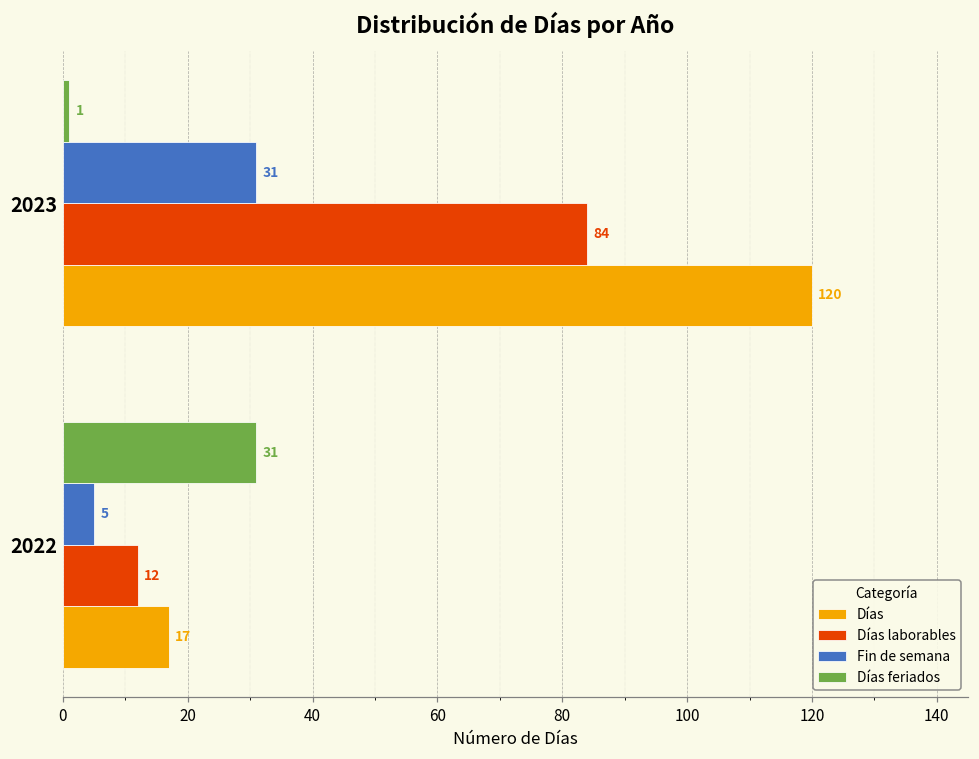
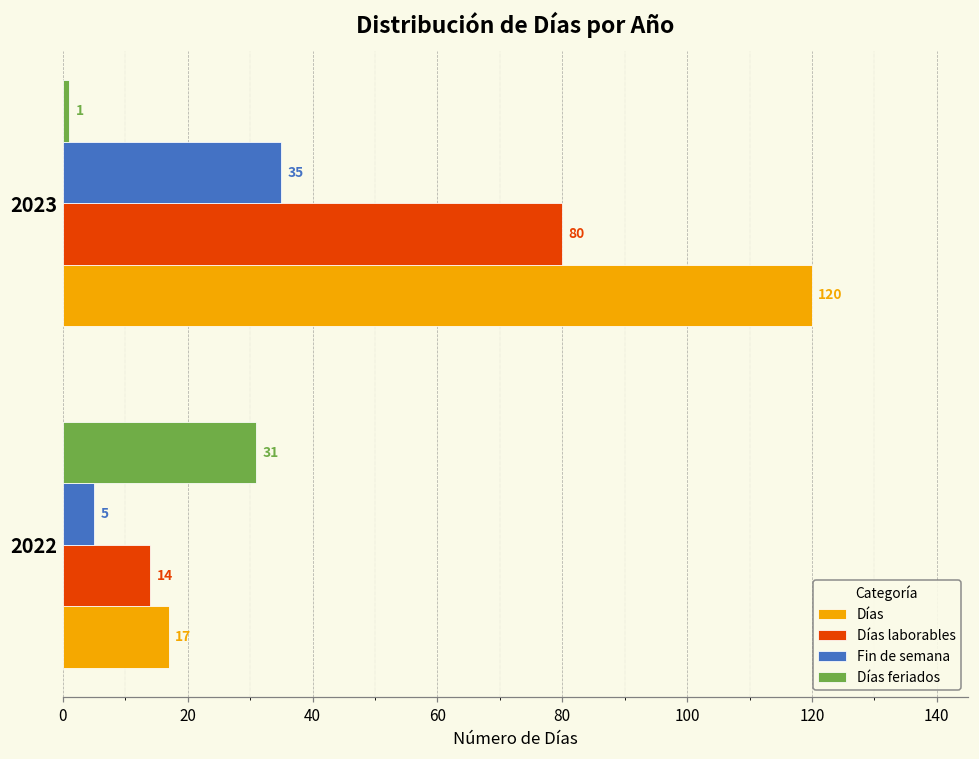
  {
    "Días": {
      "2023": 120,
      "2022": 17
    },
    "Días laborables": {
-     "2023": 84,
-     "2022": 12
+     "2023": 80,
+     "2022": 14
    },
    "Fin de semana": {
-     "2023": 31,
+     "2023": 35,
      "2022": 5
    },
    "Días feriados": {
      "2023": 1,
      "2022": 31
    }
  }
